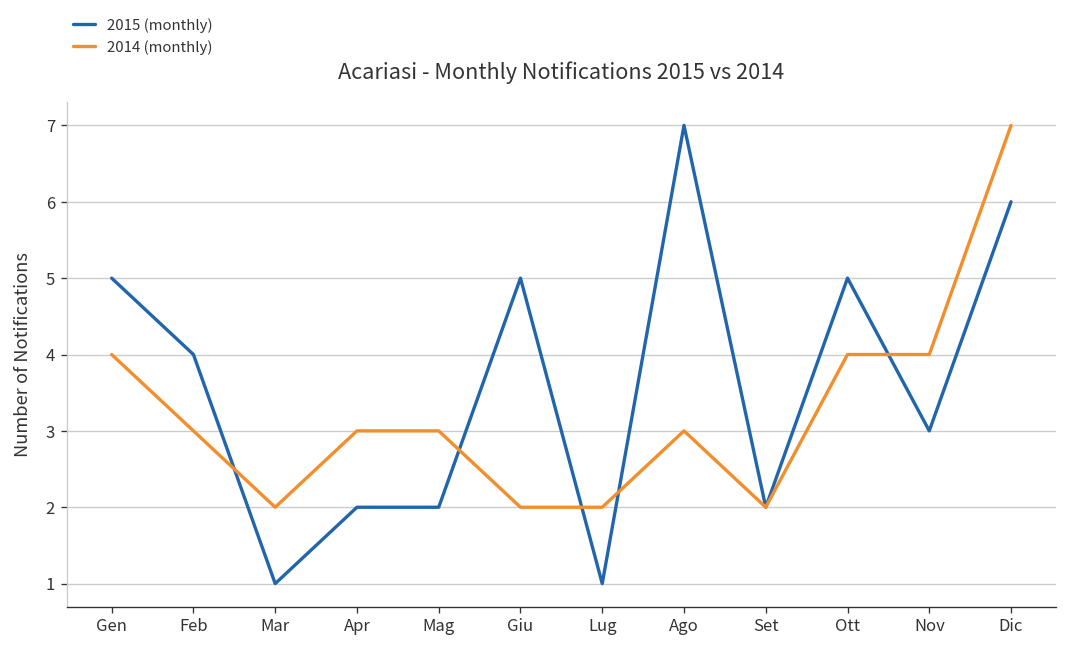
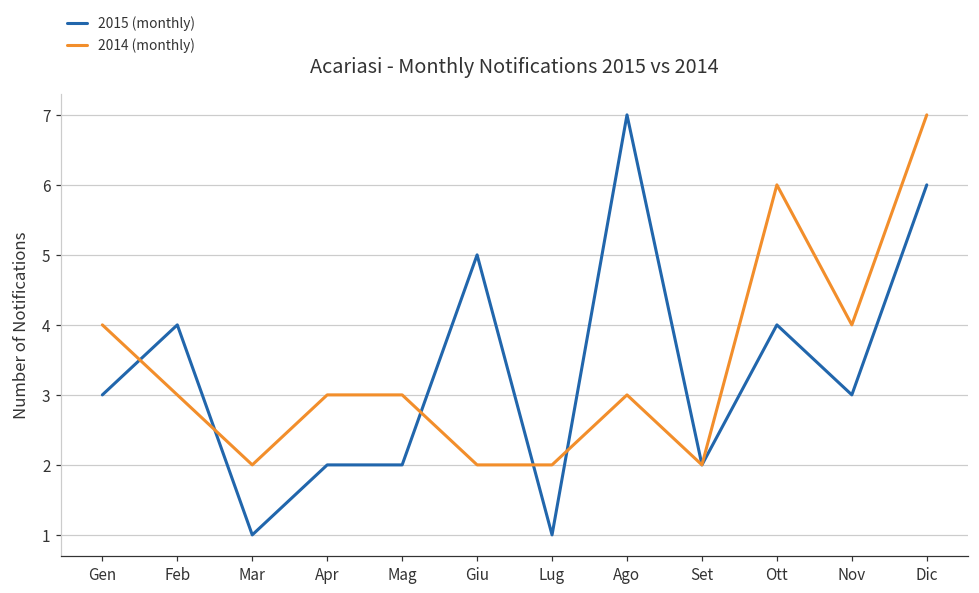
  {
    "2015 (monthly)": {
-     "Gen": 5,
+     "Gen": 3,
      "Feb": 4,
      "Mar": 1,
      "Apr": 2,
      "Mag": 2,
      "Giu": 5,
      "Lug": 1,
      "Ago": 7,
-     "Ott": 5,
+     "Ott": 4,
      "Nov": 3,
      "Dic": 6
    },
    "2014 (monthly)": {
      "Gen": 4,
      "Feb": 3,
      "Mar": 2,
      "Apr": 3,
      "Mag": 3,
      "Giu": 2,
      "Lug": 2,
      "Ago": 3,
-     "Ott": 4,
+     "Ott": 6,
      "Nov": 4,
      "Dic": 7
    }
  }
